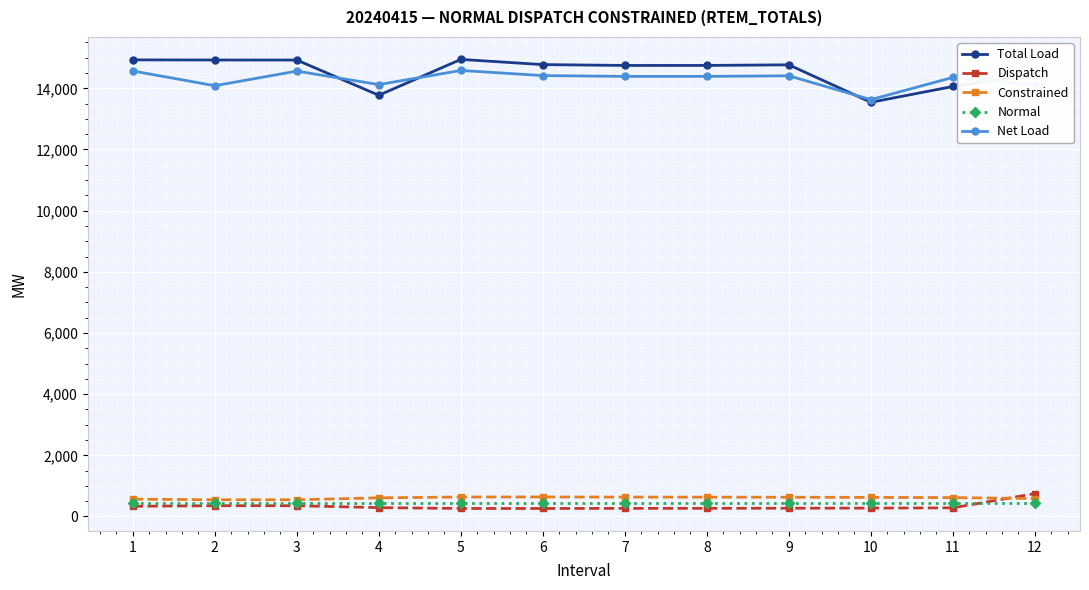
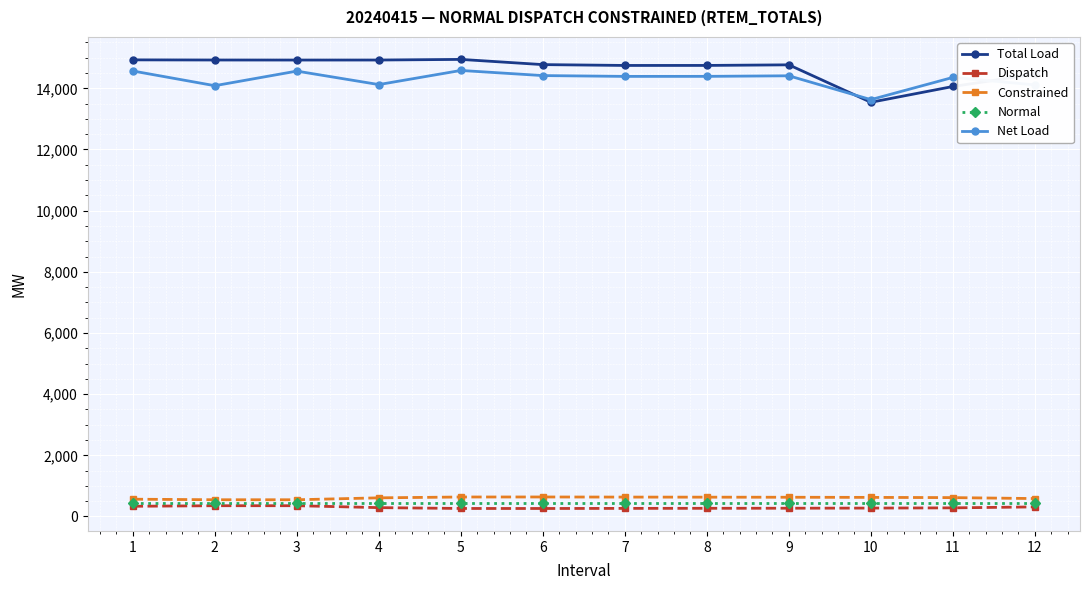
  {
    "Total Load": {
      "1": "14,900",
      "2": "14,900",
      "3": "14,900",
-     "4": "13,800",
+     "4": "14,900",
      "5": "14,900",
      "6": "14,800",
      "7": "14,700",
      "8": "14,700",
      "9": "14,800",
      "10": "13,500",
      "11": "14,100"
    },
    "Dispatch": {
      "1": "300",
      "2": "400",
      "3": "400",
      "4": "300",
      "5": "300",
      "6": "300",
      "7": "300",
      "8": "300",
      "9": "300",
      "10": "300",
      "11": "300",
-     "12": "700"
+     "12": "300"
    },
    "Constrained": {
      "1": "600",
      "2": "500",
      "3": "500",
      "4": "600",
      "5": "600",
      "6": "600",
      "7": "600",
      "8": "600",
      "9": "600",
      "10": "600",
      "11": "600",
      "12": "600"
    },
    "Normal": {
      "1": "500",
      "2": "500",
      "3": "500",
      "4": "500",
      "5": "500",
      "6": "500",
      "7": "500",
      "8": "500",
      "9": "500",
      "10": "500",
      "11": "500",
      "12": "500"
    },
    "Net Load": {
      "1": "14,600",
      "2": "14,100",
      "3": "14,600",
      "4": "14,100",
      "5": "14,600",
      "6": "14,400",
      "7": "14,400",
      "8": "14,400",
      "9": "14,400",
      "10": "13,600",
      "11": "14,400"
    }
  }
